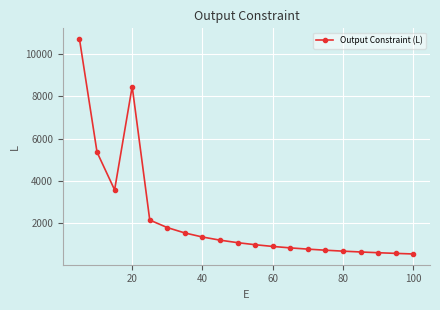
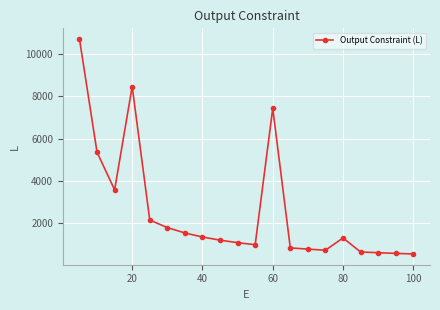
  {
    "20": 8500,
    "40": 1300,
-   "60": 900,
-   "80": 700,
+   "60": 7400,
+   "80": 1300,
    "100": 500
  }
